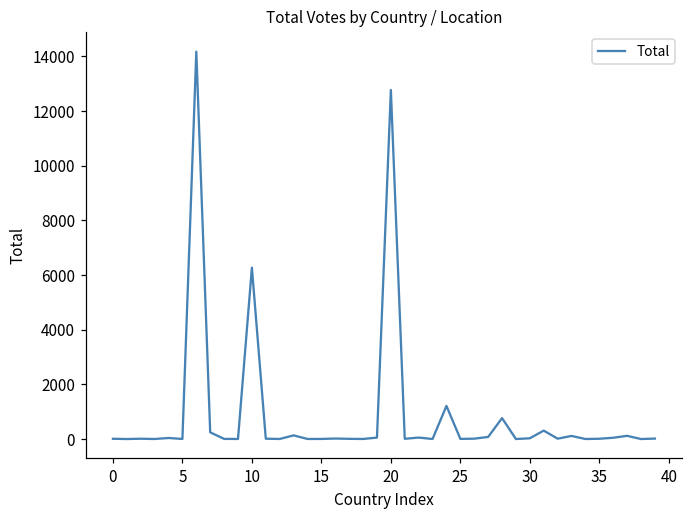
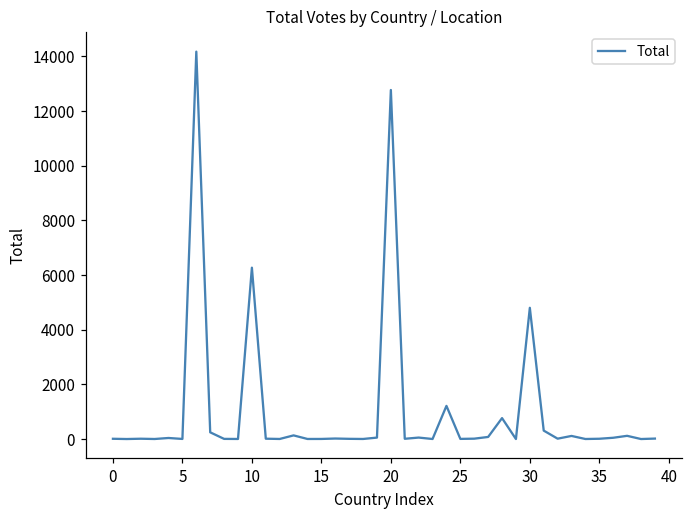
  {
    "0": 0,
    "5": 0,
    "10": 6300,
    "15": 0,
    "20": 12800,
    "25": 0,
-   "30": 0,
+   "30": 4800,
    "35": 0
  }
